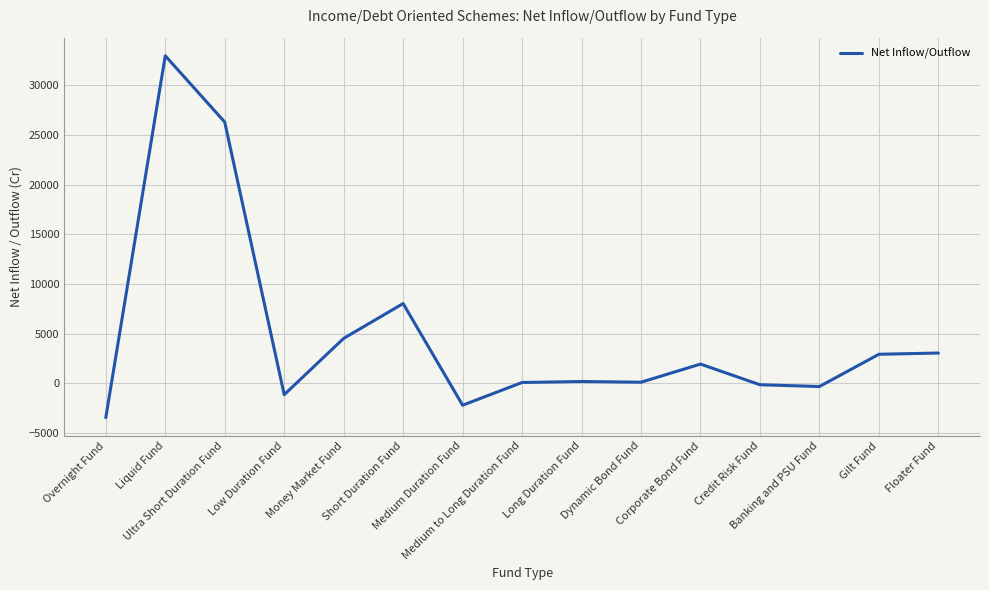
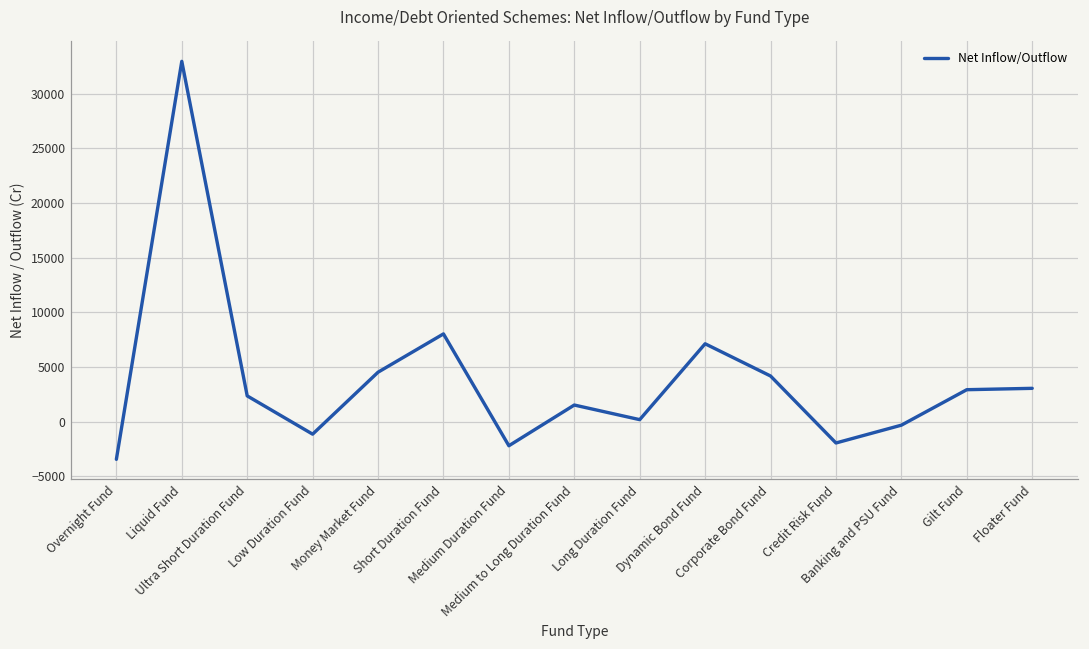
  {
    "Overnight Fund": -3000,
    "Liquid Fund": 33000,
-   "Ultra Short Duration Fund": 26000,
+   "Ultra Short Duration Fund": 2000,
    "Low Duration Fund": -1000,
    "Money Market Fund": 5000,
    "Short Duration Fund": 8000,
    "Medium Duration Fund": -2000,
-   "Medium to Long Duration Fund": 0,
+   "Medium to Long Duration Fund": 2000,
    "Long Duration Fund": 0,
-   "Dynamic Bond Fund": 0,
-   "Corporate Bond Fund": 2000,
-   "Credit Risk Fund": 0,
+   "Dynamic Bond Fund": 7000,
+   "Corporate Bond Fund": 4000,
+   "Credit Risk Fund": -2000,
    "Banking and PSU Fund": 0,
    "Gilt Fund": 3000,
    "Floater Fund": 3000
  }
